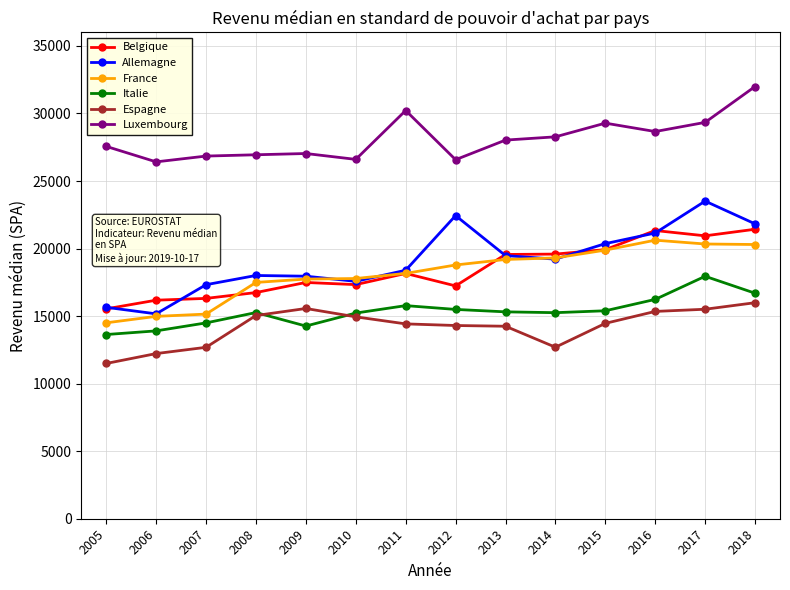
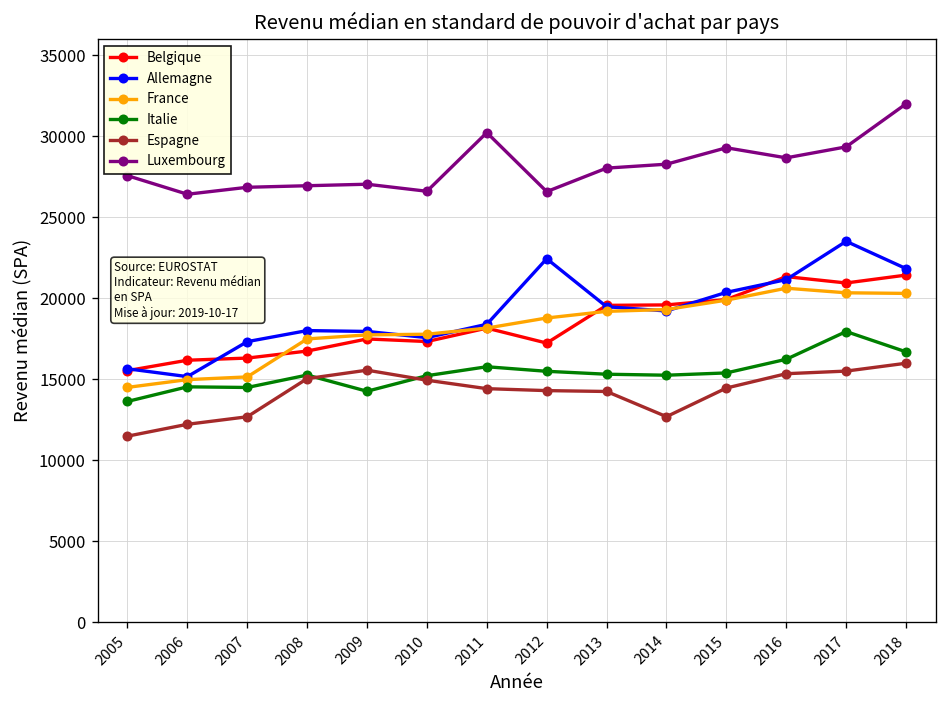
  {
    "Belgique": {
      "2006": 16200,
      "2007": 16300,
      "2008": 16700,
      "2009": 17500,
      "2010": 17300,
      "2012": 17200,
      "2014": 19600,
      "2017": 20900,
      "2018": 21400
    },
    "Allemagne": {
      "2006": 15200,
      "2008": 18000,
      "2009": 18000,
      "2010": 17600,
      "2011": 18400,
      "2012": 22400,
      "2015": 20400,
      "2017": 23500,
      "2018": 21800
    },
    "France": {
      "2005": 14500,
      "2006": 15000,
      "2007": 15100,
      "2008": 17500,
      "2009": 17700,
      "2010": 17800,
      "2012": 18800,
      "2013": 19200,
      "2016": 20600,
      "2017": 20300,
      "2018": 20300
    },
    "Italie": {
      "2005": 13600,
-     "2006": 13900,
+     "2006": 14500,
      "2007": 14500,
      "2008": 15300,
      "2009": 14300,
      "2010": 15200,
      "2011": 15800,
      "2012": 15500,
      "2013": 15300,
      "2014": 15300,
      "2015": 15400,
      "2016": 16200,
      "2017": 17900,
      "2018": 16700
    },
    "Espagne": {
      "2005": 11500,
      "2006": 12200,
      "2007": 12700,
      "2008": 15000,
      "2009": 15600,
      "2010": 14900,
      "2011": 14400,
      "2012": 14300,
      "2013": 14300,
      "2014": 12700,
      "2015": 14500,
      "2016": 15300,
      "2017": 15500,
      "2018": 16000
    },
    "Luxembourg": {
      "2005": 27600,
      "2006": 26400,
      "2007": 26800,
      "2008": 26900,
      "2009": 27000,
      "2010": 26600,
      "2011": 30200,
      "2012": 26600,
      "2013": 28000,
      "2014": 28300,
      "2015": 29300,
      "2016": 28700,
      "2017": 29300,
      "2018": 32000
    }
  }
